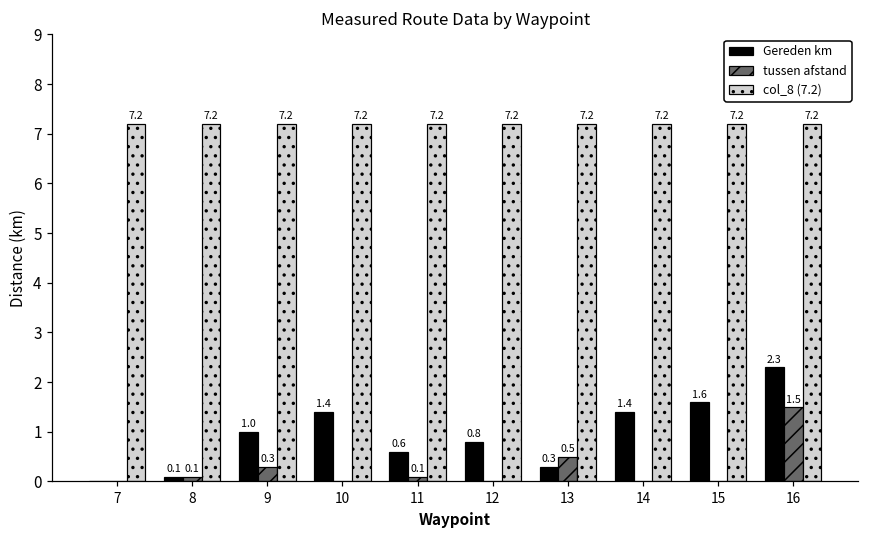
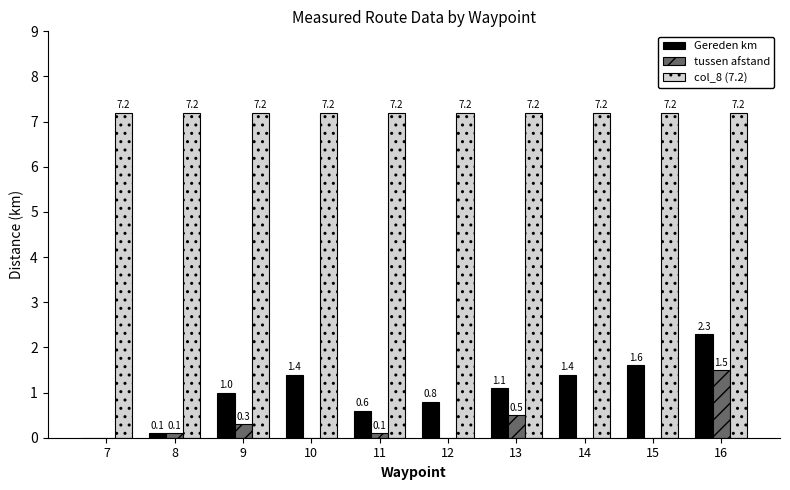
  {
    "Gereden km": {
      "8": 0.1,
      "9": 1.0,
      "10": 1.4,
      "11": 0.6,
      "12": 0.8,
-     "13": 0.3,
+     "13": 1.1,
      "14": 1.4,
      "15": 1.6,
      "16": 2.3
    },
    "tussen afstand": {
      "8": 0.1,
      "9": 0.3,
      "11": 0.1,
      "13": 0.5,
      "16": 1.5
    },
    "col_8 (7.2)": {
      "7": 7.2,
      "8": 7.2,
      "9": 7.2,
      "10": 7.2,
      "11": 7.2,
      "12": 7.2,
      "13": 7.2,
      "14": 7.2,
      "15": 7.2,
      "16": 7.2
    }
  }
